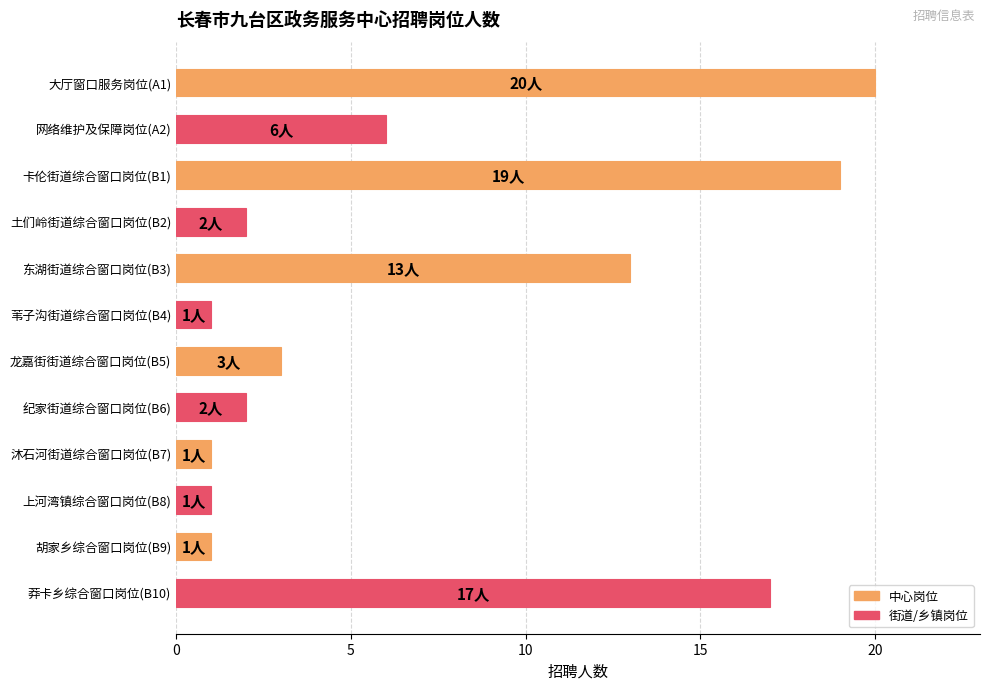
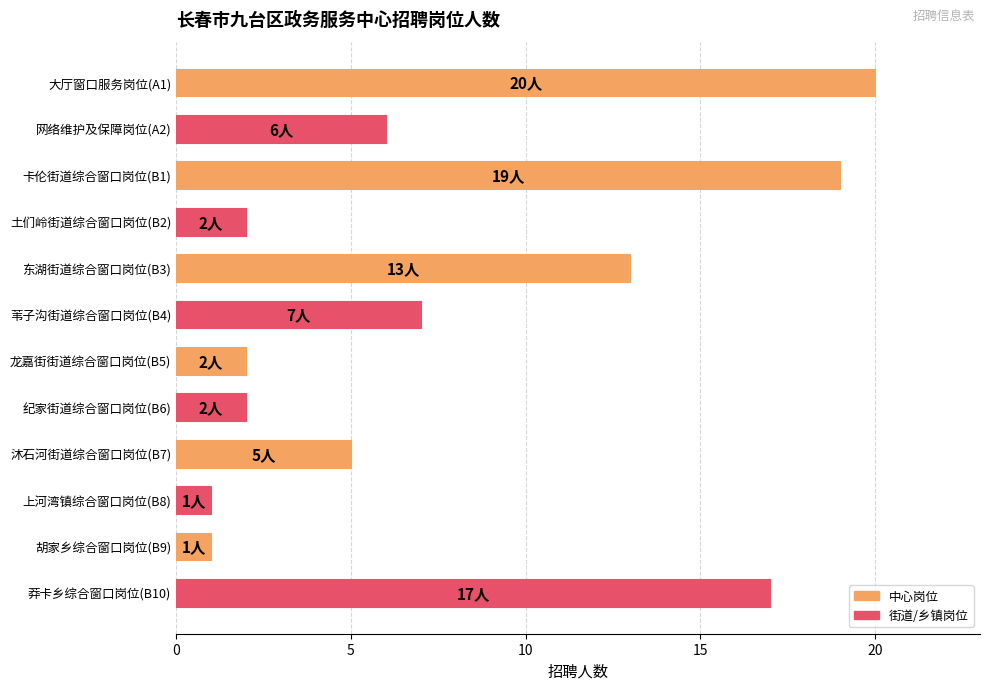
  {
    "大厅窗口服务岗位(A1)": "20人",
    "网络维护及保障岗位(A2)": "6人",
    "卡伦街道综合窗口岗位(B1)": "19人",
    "土们岭街道综合窗口岗位(B2)": "2人",
    "东湖街道综合窗口岗位(B3)": "13人",
-   "苇子沟街道综合窗口岗位(B4)": "1人",
-   "龙嘉街街道综合窗口岗位(B5)": "3人",
+   "苇子沟街道综合窗口岗位(B4)": "7人",
+   "龙嘉街街道综合窗口岗位(B5)": "2人",
    "纪家街道综合窗口岗位(B6)": "2人",
-   "沐石河街道综合窗口岗位(B7)": "1人",
+   "沐石河街道综合窗口岗位(B7)": "5人",
    "上河湾镇综合窗口岗位(B8)": "1人",
    "胡家乡综合窗口岗位(B9)": "1人",
    "莽卡乡综合窗口岗位(B10)": "17人"
  }
